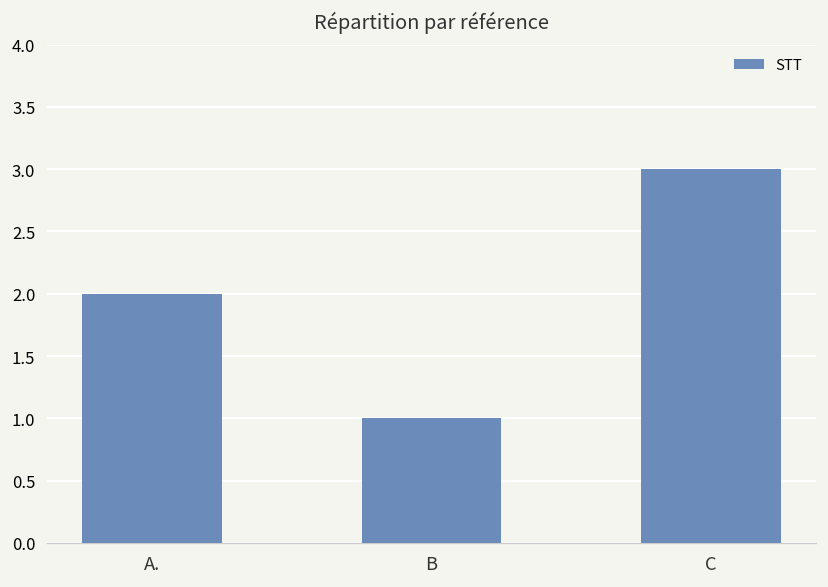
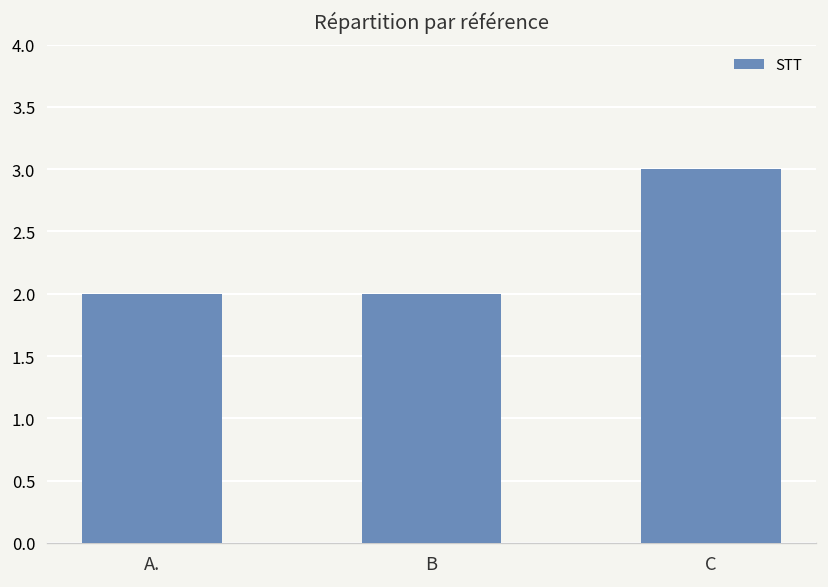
  {
    "A.": 2,
-   "B": 1,
+   "B": 2,
    "C": 3
  }
